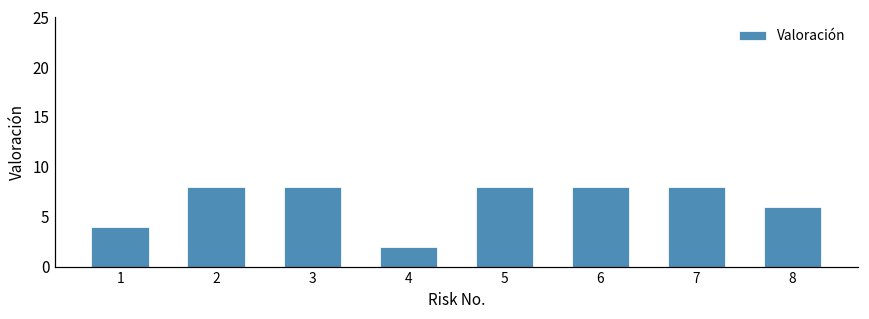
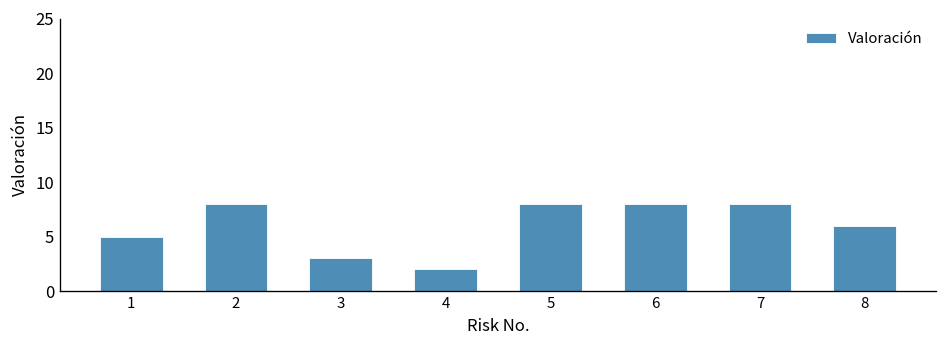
  {
-   "1": 4,
+   "1": 5,
    "2": 8,
-   "3": 8,
+   "3": 3,
    "4": 2,
    "5": 8,
    "6": 8,
    "7": 8,
    "8": 6
  }
